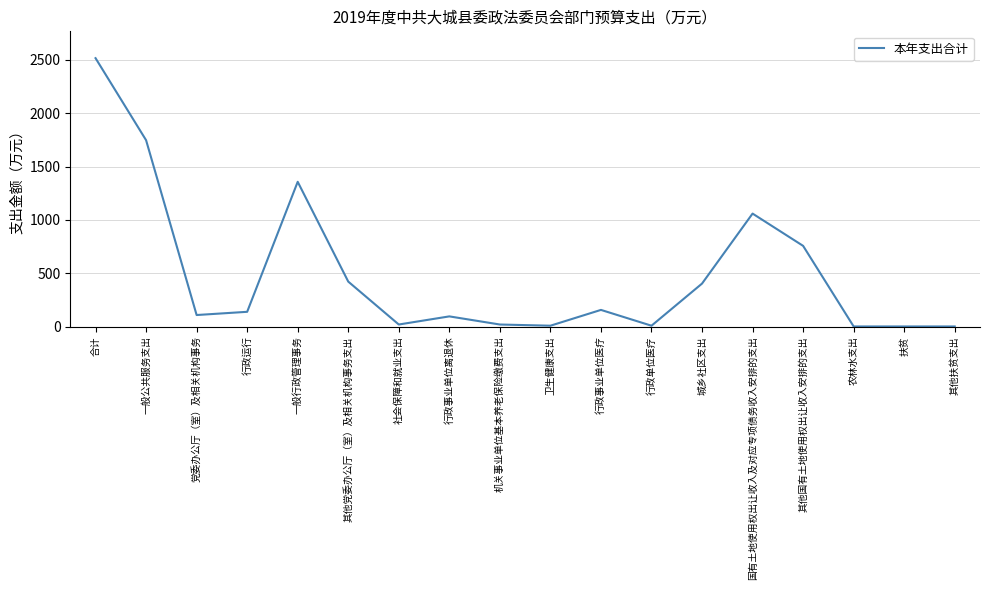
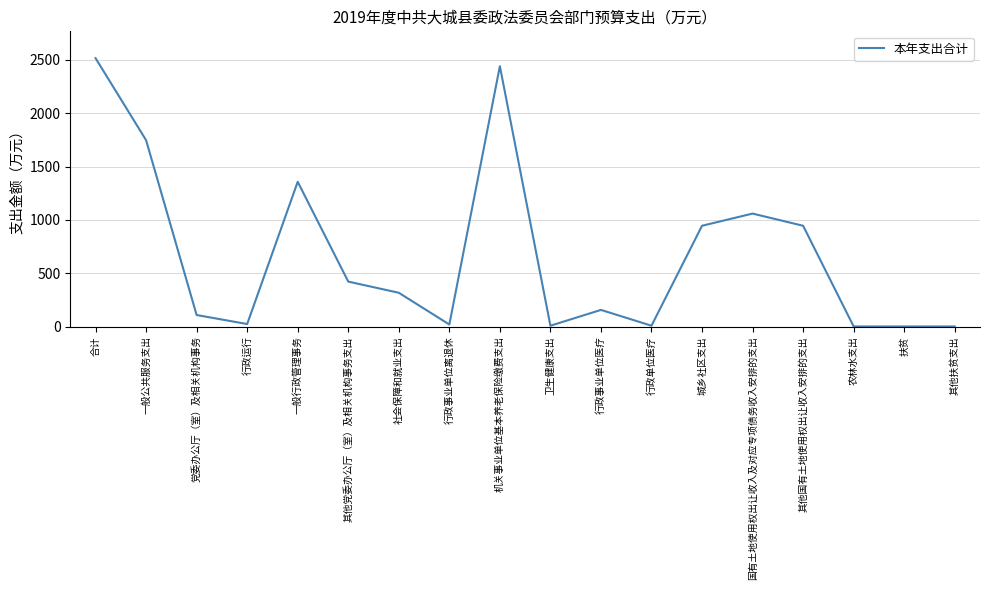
  {
    "合计": 2520,
    "一般公共服务支出": 1750,
    "党委办公厅（室）及相关机构事务": 110,
-   "行政运行": 140,
+   "行政运行": 20,
    "一般行政管理事务": 1360,
    "其他党委办公厅（室）及相关机构事务支出": 420,
-   "社会保障和就业支出": 20,
-   "行政事业单位离退休": 100,
-   "机关事业单位基本养老保险缴费支出": 20,
+   "社会保障和就业支出": 320,
+   "行政事业单位离退休": 20,
+   "机关事业单位基本养老保险缴费支出": 2440,
    "卫生健康支出": 10,
    "行政事业单位医疗": 160,
    "行政单位医疗": 10,
-   "城乡社区支出": 400,
+   "城乡社区支出": 950,
    "国有土地使用权出让收入及对应专项债务收入安排的支出": 1060,
-   "其他国有土地使用权出让收入安排的支出": 760,
+   "其他国有土地使用权出让收入安排的支出": 950,
    "农林水支出": 0,
    "扶贫": 0,
    "其他扶贫支出": 0
  }
